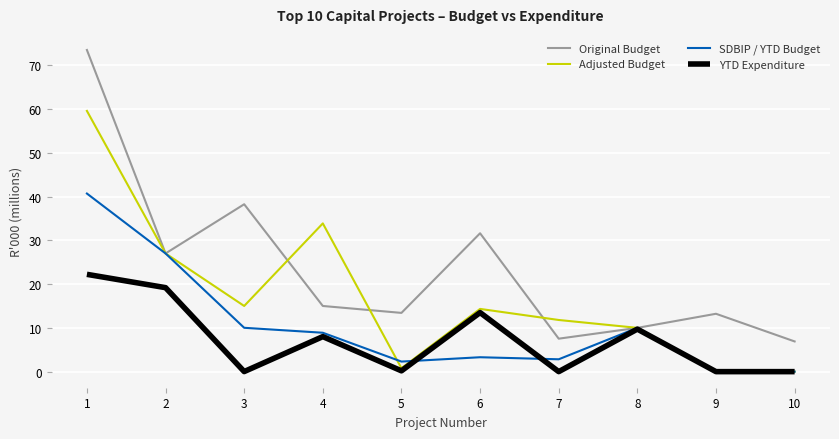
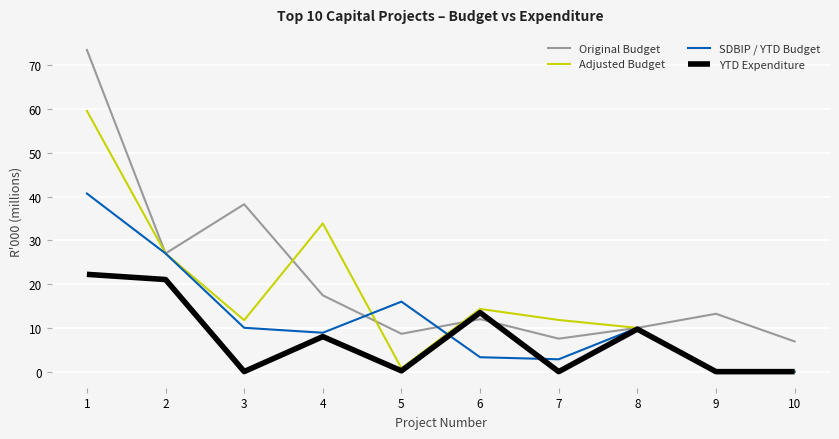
  {
    "Original Budget": {
      "1": 73,
      "3": 38,
-     "4": 15,
-     "5": 13,
-     "6": 32,
+     "4": 17,
+     "5": 9,
+     "6": 12,
      "7": 8,
      "9": 13,
      "10": 7
    },
    "Adjusted Budget": {
      "1": 60,
-     "3": 15,
+     "3": 12,
      "4": 34,
      "5": 1,
      "6": 14,
      "7": 12
    },
    "SDBIP / YTD Budget": {
      "1": 41,
      "3": 10,
      "4": 9,
-     "5": 2,
+     "5": 16,
      "6": 3,
      "7": 3
    },
    "YTD Expenditure": {
      "1": 22,
-     "2": 19,
+     "2": 21,
      "3": 0,
      "4": 8,
      "5": 0,
      "6": 13,
      "7": 0
    }
  }
